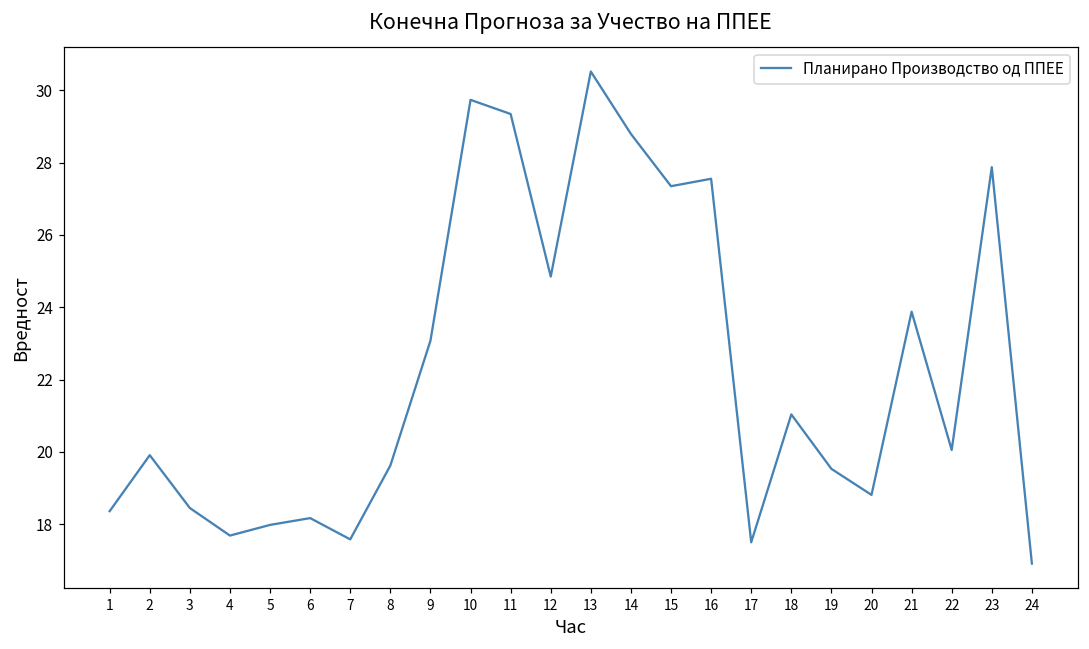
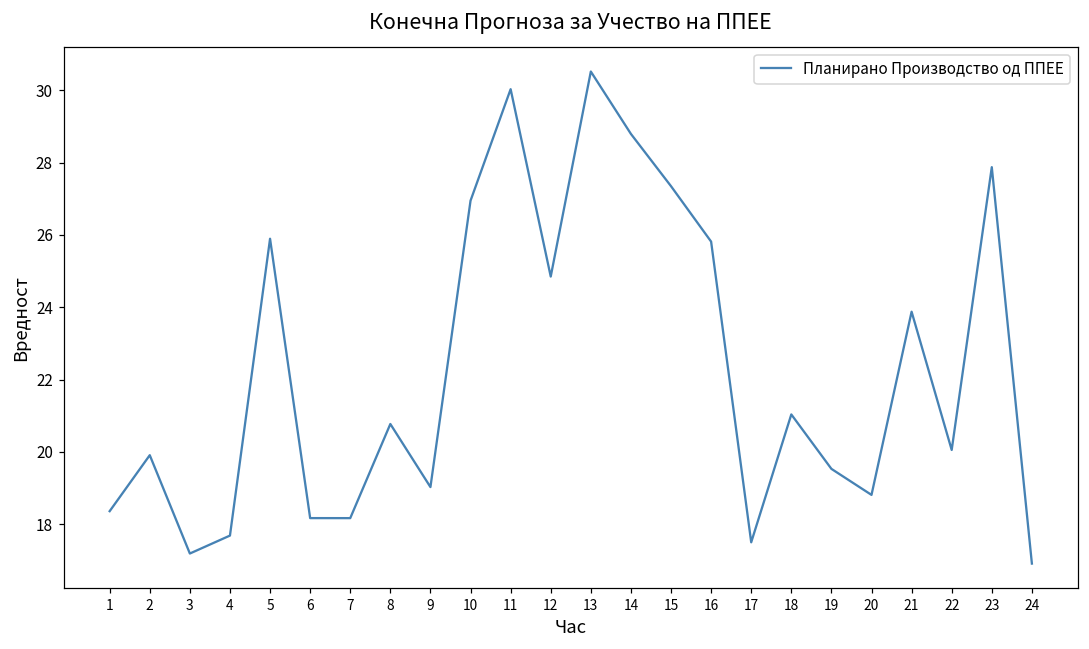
  {
    "1": 18.4,
    "2": 19.9,
-   "3": 18.4,
+   "3": 17.2,
    "4": 17.7,
-   "5": 18.0,
+   "5": 25.9,
    "6": 18.2,
-   "7": 17.6,
-   "8": 19.6,
-   "9": 23.1,
-   "10": 29.7,
-   "11": 29.3,
+   "7": 18.2,
+   "8": 20.8,
+   "9": 19.0,
+   "10": 26.9,
+   "11": 30.0,
    "12": 24.8,
    "13": 30.5,
    "14": 28.8,
    "15": 27.3,
-   "16": 27.6,
+   "16": 25.8,
    "17": 17.5,
    "18": 21.0,
    "19": 19.5,
    "20": 18.8,
    "21": 23.9,
    "22": 20.1,
    "23": 27.9,
    "24": 16.9
  }
